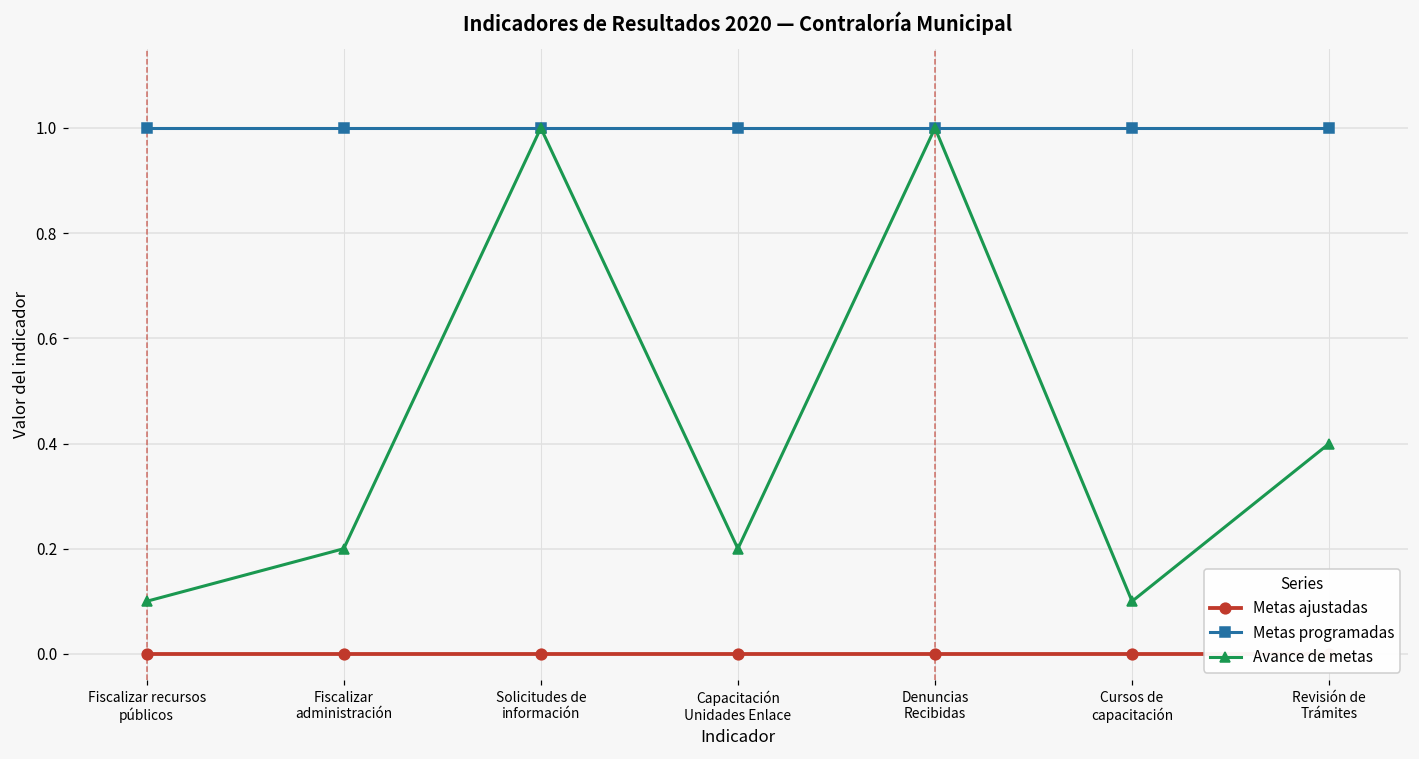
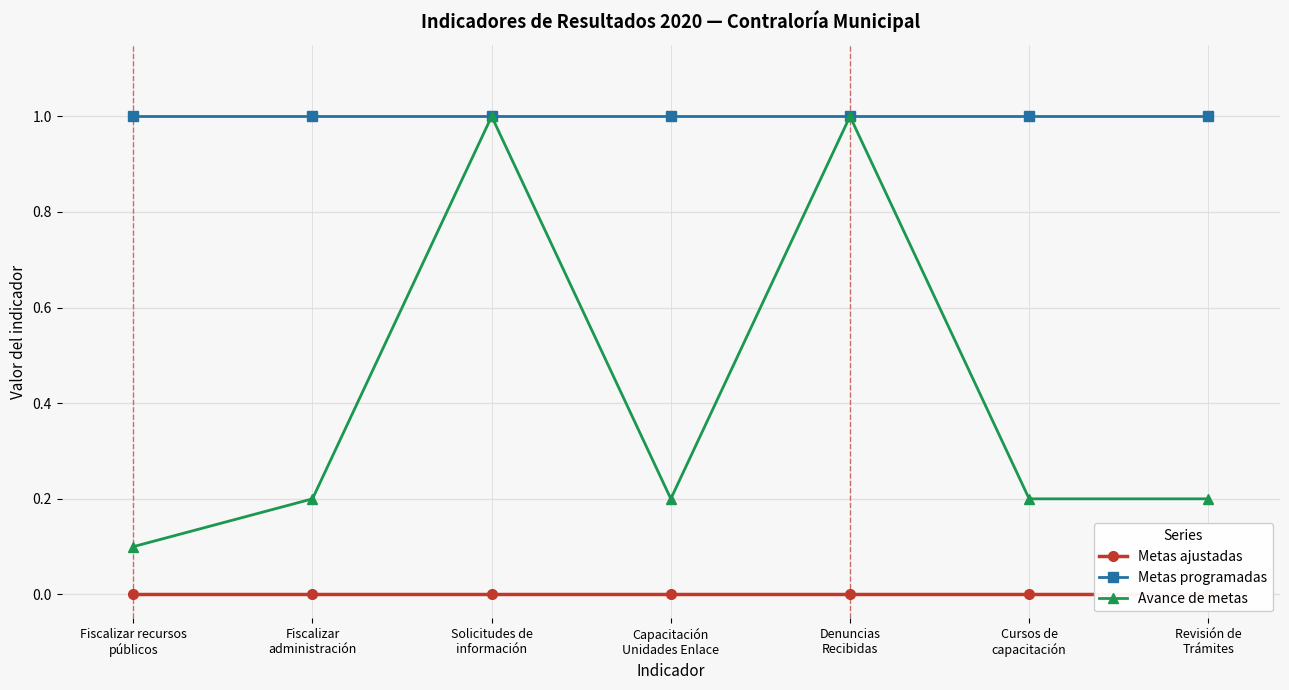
  {
    "Metas ajustadas": {
      "Fiscalizar recursos públicos": 0.0,
      "Fiscalizar administración": 0.0,
      "Solicitudes de información": 0.0,
      "Capacitación Unidades Enlace": 0.0,
      "Denuncias Recibidas": 0.0,
      "Cursos de capacitación": 0.0
    },
    "Metas programadas": {
      "Fiscalizar recursos públicos": 1.0,
      "Fiscalizar administración": 1.0,
      "Capacitación Unidades Enlace": 1.0,
      "Cursos de capacitación": 1.0,
      "Revisión de Trámites": 1.0
    },
    "Avance de metas": {
      "Fiscalizar recursos públicos": 0.1,
      "Fiscalizar administración": 0.2,
      "Capacitación Unidades Enlace": 0.2,
-     "Cursos de capacitación": 0.1,
-     "Revisión de Trámites": 0.4
+     "Cursos de capacitación": 0.2,
+     "Revisión de Trámites": 0.2
    }
  }
